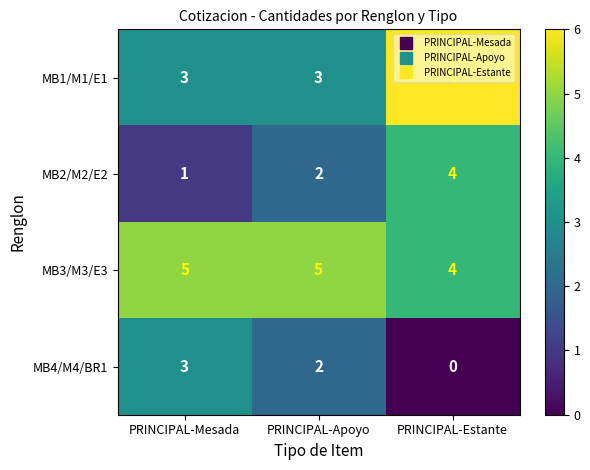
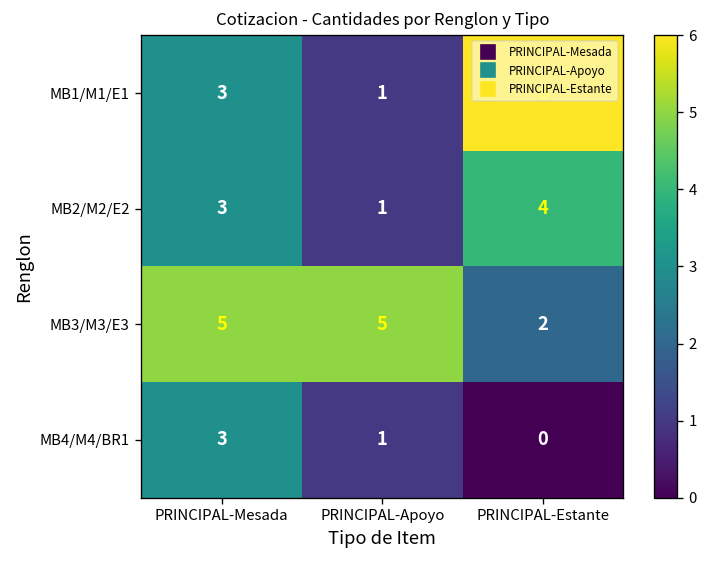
  {
    "MB1/M1/E1": {
      "PRINCIPAL-Mesada": 3,
-     "PRINCIPAL-Apoyo": 3
+     "PRINCIPAL-Apoyo": 1
    },
    "MB2/M2/E2": {
-     "PRINCIPAL-Mesada": 1,
-     "PRINCIPAL-Apoyo": 2,
+     "PRINCIPAL-Mesada": 3,
+     "PRINCIPAL-Apoyo": 1,
      "PRINCIPAL-Estante": 4
    },
    "MB3/M3/E3": {
      "PRINCIPAL-Mesada": 5,
      "PRINCIPAL-Apoyo": 5,
-     "PRINCIPAL-Estante": 4
+     "PRINCIPAL-Estante": 2
    },
    "MB4/M4/BR1": {
      "PRINCIPAL-Mesada": 3,
-     "PRINCIPAL-Apoyo": 2,
+     "PRINCIPAL-Apoyo": 1,
      "PRINCIPAL-Estante": 0
    }
  }
